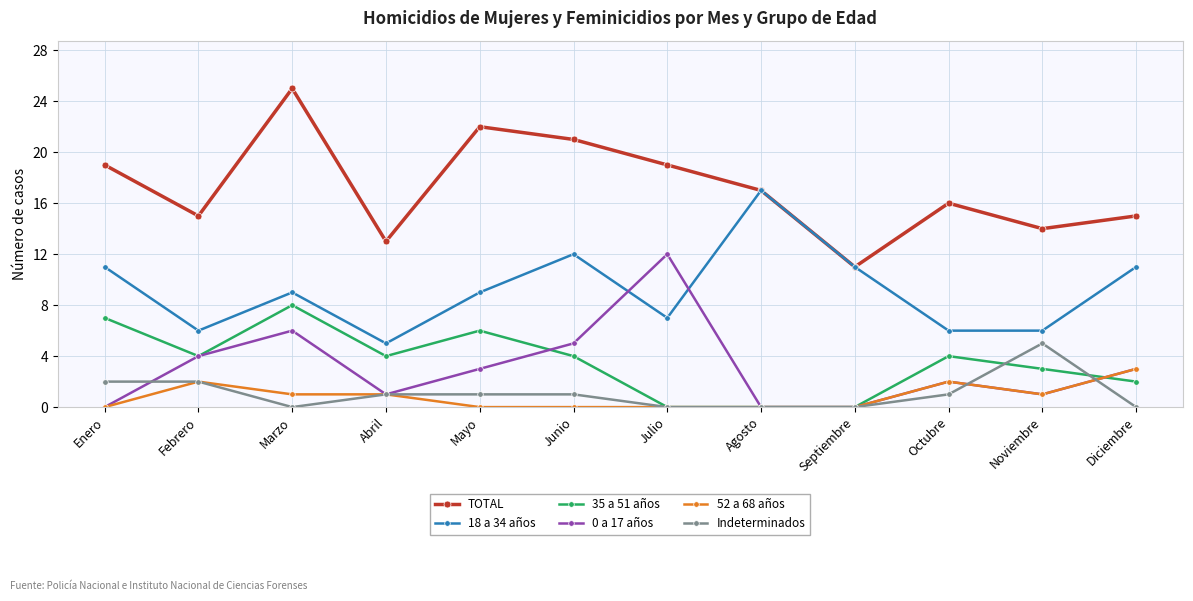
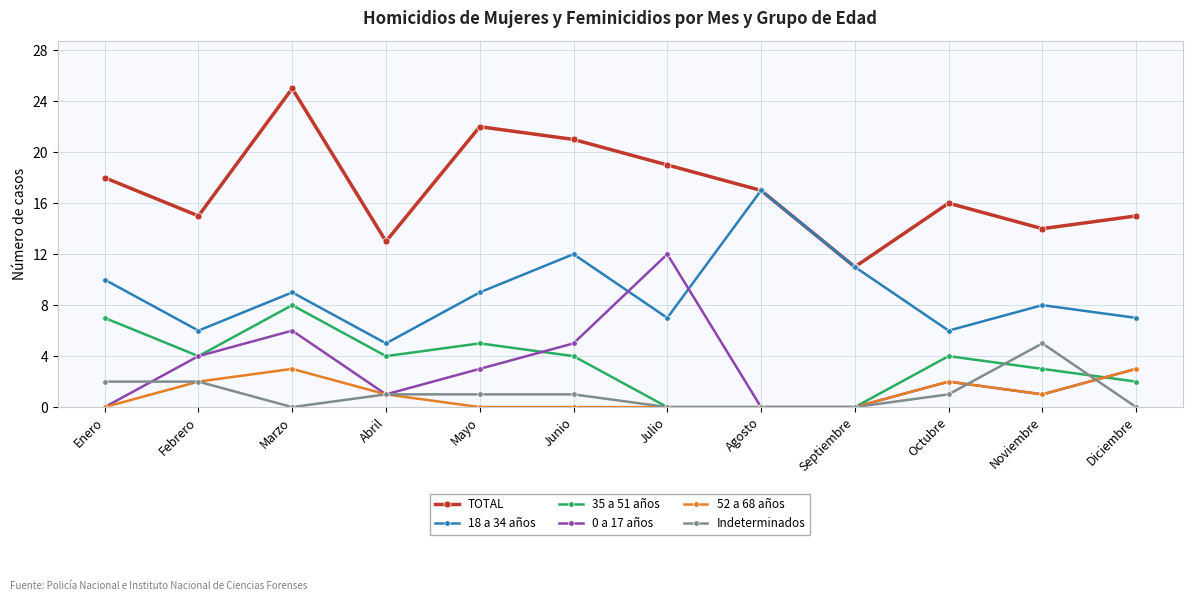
  {
    "TOTAL": {
-     "Enero": 19,
+     "Enero": 18,
      "Febrero": 15,
      "Marzo": 25,
      "Abril": 13,
      "Mayo": 22,
      "Junio": 21,
      "Julio": 19,
      "Octubre": 16,
      "Noviembre": 14,
      "Diciembre": 15
    },
    "18 a 34 años": {
-     "Enero": 11,
+     "Enero": 10,
      "Febrero": 6,
      "Marzo": 9,
      "Abril": 5,
      "Mayo": 9,
      "Junio": 12,
      "Julio": 7,
      "Octubre": 6,
-     "Noviembre": 6,
-     "Diciembre": 11
+     "Noviembre": 8,
+     "Diciembre": 7
    },
    "35 a 51 años": {
      "Enero": 7,
      "Marzo": 8,
      "Abril": 4,
-     "Mayo": 6,
+     "Mayo": 5,
      "Junio": 4,
      "Octubre": 4,
      "Noviembre": 3,
      "Diciembre": 2
    },
    "0 a 17 años": {
      "Marzo": 6,
      "Mayo": 3,
      "Junio": 5,
      "Julio": 12
    },
    "52 a 68 años": {
-     "Marzo": 1,
+     "Marzo": 3,
      "Mayo": 0,
      "Junio": 0
    },
    "Indeterminados": {
      "Enero": 2,
      "Marzo": 0,
      "Mayo": 1,
      "Junio": 1,
      "Octubre": 1,
      "Noviembre": 5,
      "Diciembre": 0
    }
  }
